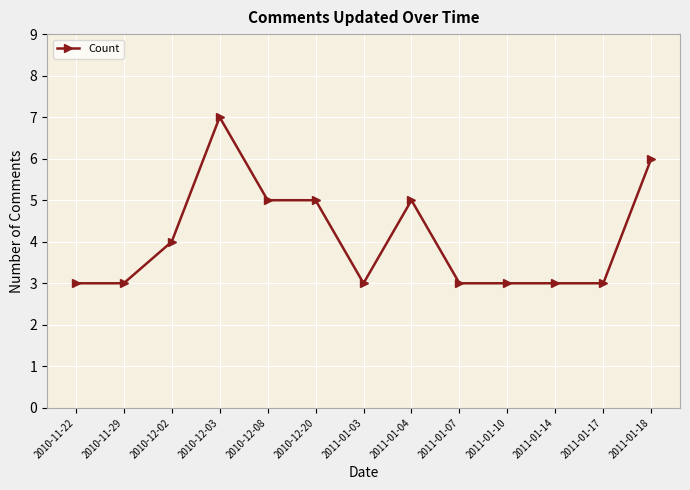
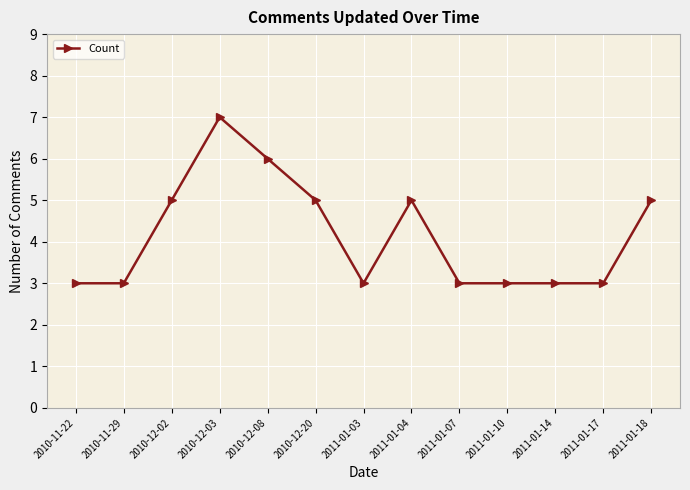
  {
    "2010-11-22": 3,
    "2010-11-29": 3,
-   "2010-12-02": 4,
+   "2010-12-02": 5,
    "2010-12-03": 7,
-   "2010-12-08": 5,
+   "2010-12-08": 6,
    "2010-12-20": 5,
    "2011-01-03": 3,
    "2011-01-04": 5,
    "2011-01-07": 3,
    "2011-01-10": 3,
    "2011-01-14": 3,
    "2011-01-17": 3,
-   "2011-01-18": 6
+   "2011-01-18": 5
  }
